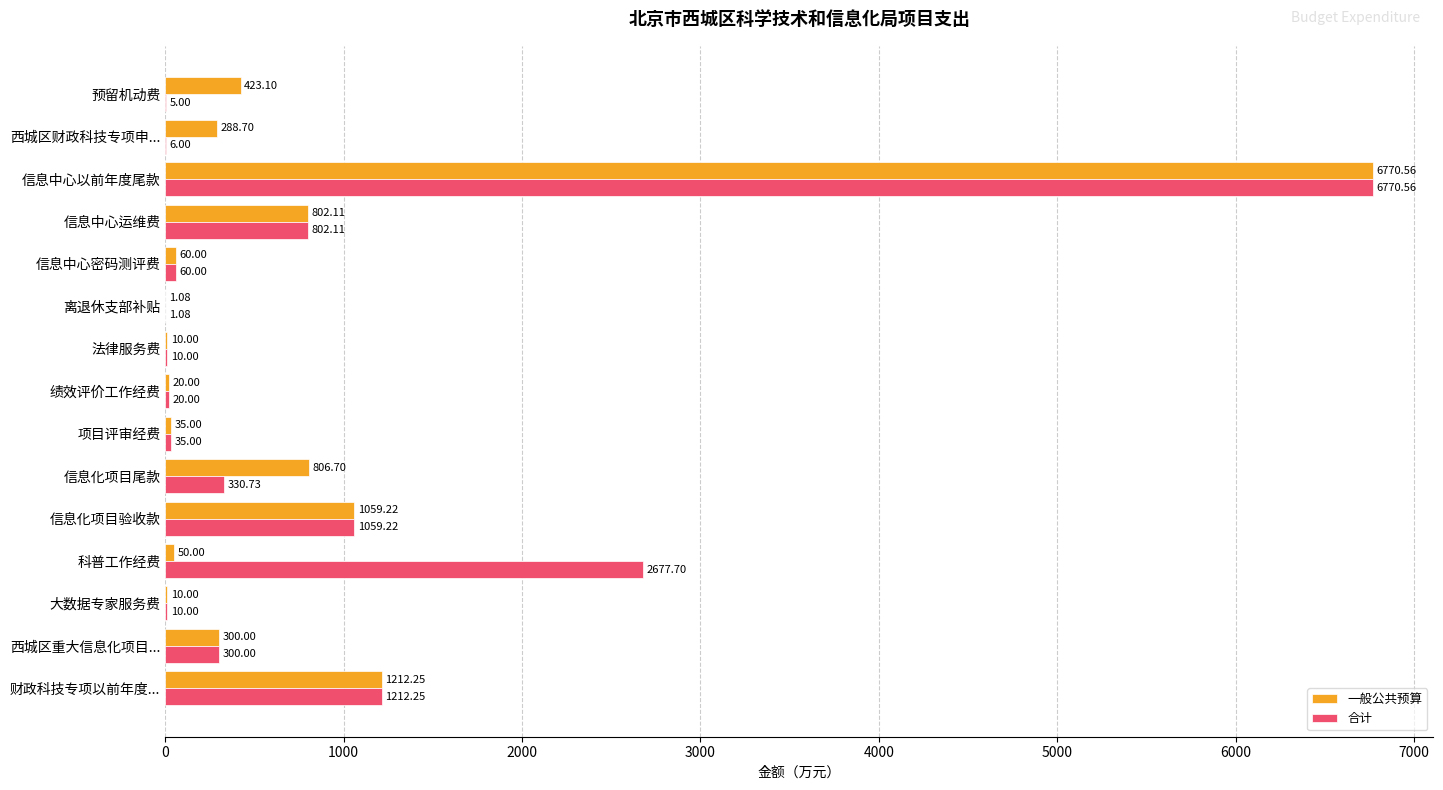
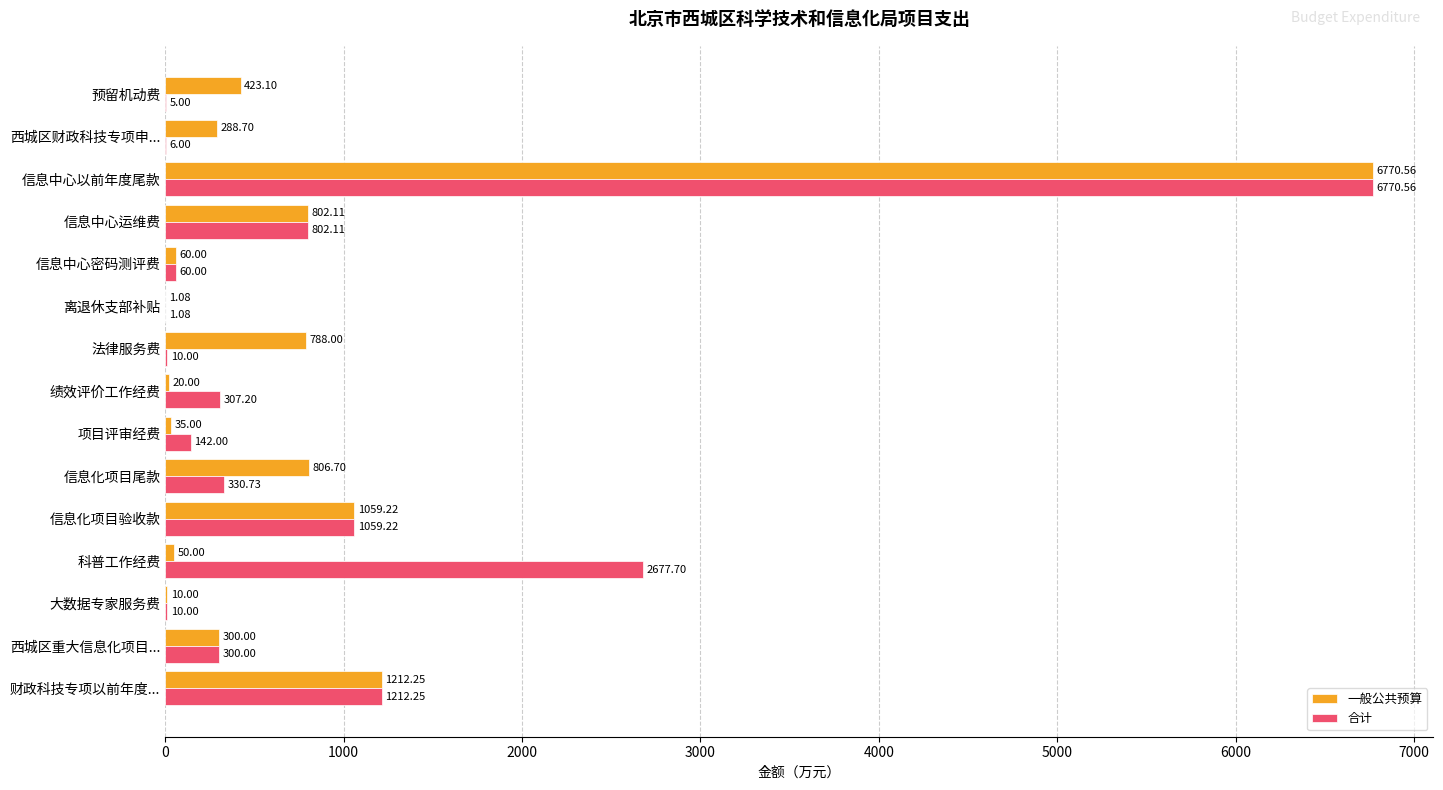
  {
    "一般公共预算": {
      "预留机动费": 423.10,
      "西城区财政科技专项申...": 288.70,
      "信息中心以前年度尾款": 6770.56,
      "信息中心运维费": 802.11,
      "信息中心密码测评费": 60.00,
      "离退休支部补贴": 1.08,
-     "法律服务费": 10.00,
+     "法律服务费": 788.00,
      "绩效评价工作经费": 20.00,
      "项目评审经费": 35.00,
      "信息化项目尾款": 806.70,
      "信息化项目验收款": 1059.22,
      "科普工作经费": 50.00,
      "大数据专家服务费": 10.00,
      "西城区重大信息化项目...": 300.00,
      "财政科技专项以前年度...": 1212.25
    },
    "合计": {
      "预留机动费": 5.00,
      "西城区财政科技专项申...": 6.00,
      "信息中心以前年度尾款": 6770.56,
      "信息中心运维费": 802.11,
      "信息中心密码测评费": 60.00,
      "离退休支部补贴": 1.08,
      "法律服务费": 10.00,
-     "绩效评价工作经费": 20.00,
-     "项目评审经费": 35.00,
+     "绩效评价工作经费": 307.20,
+     "项目评审经费": 142.00,
      "信息化项目尾款": 330.73,
      "信息化项目验收款": 1059.22,
      "科普工作经费": 2677.70,
      "大数据专家服务费": 10.00,
      "西城区重大信息化项目...": 300.00,
      "财政科技专项以前年度...": 1212.25
    }
  }
